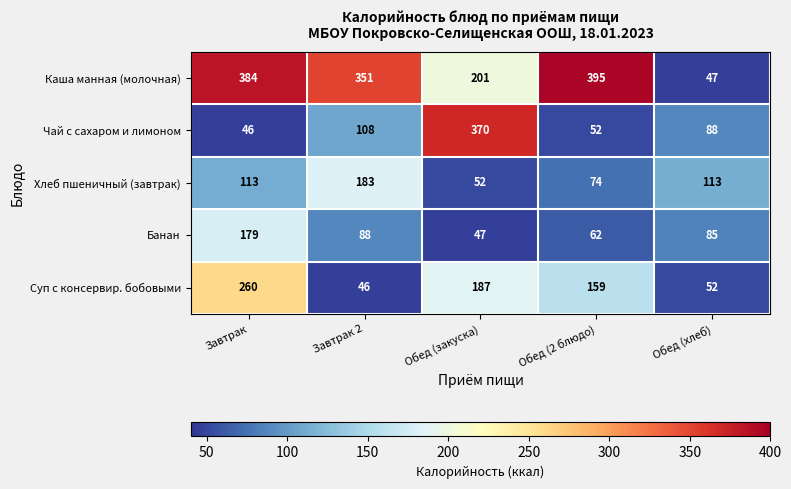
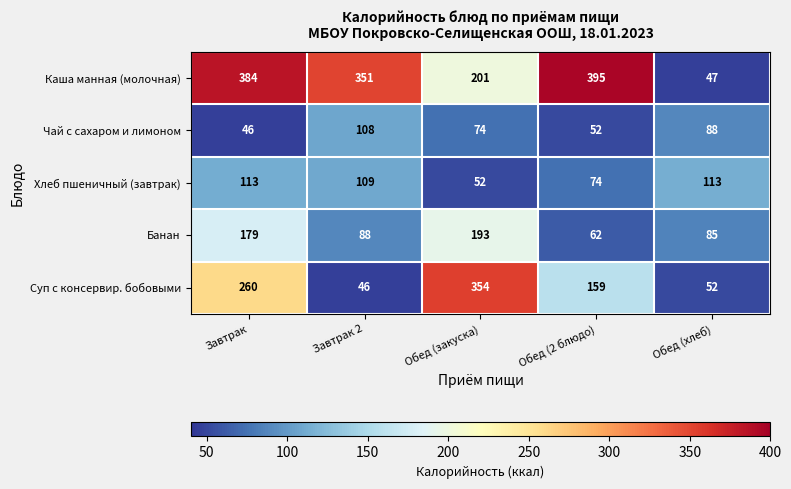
  {
    "Каша манная (молочная)": {
      "Завтрак": 384,
      "Завтрак 2": 351,
      "Обед (закуска)": 201,
      "Обед (2 блюдо)": 395,
      "Обед (хлеб)": 47
    },
    "Чай с сахаром и лимоном": {
      "Завтрак": 46,
      "Завтрак 2": 108,
-     "Обед (закуска)": 370,
+     "Обед (закуска)": 74,
      "Обед (2 блюдо)": 52,
      "Обед (хлеб)": 88
    },
    "Хлеб пшеничный (завтрак)": {
      "Завтрак": 113,
-     "Завтрак 2": 183,
+     "Завтрак 2": 109,
      "Обед (закуска)": 52,
      "Обед (2 блюдо)": 74,
      "Обед (хлеб)": 113
    },
    "Банан": {
      "Завтрак": 179,
      "Завтрак 2": 88,
-     "Обед (закуска)": 47,
+     "Обед (закуска)": 193,
      "Обед (2 блюдо)": 62,
      "Обед (хлеб)": 85
    },
    "Суп с консервир. бобовыми": {
      "Завтрак": 260,
      "Завтрак 2": 46,
-     "Обед (закуска)": 187,
+     "Обед (закуска)": 354,
      "Обед (2 блюдо)": 159,
      "Обед (хлеб)": 52
    }
  }
